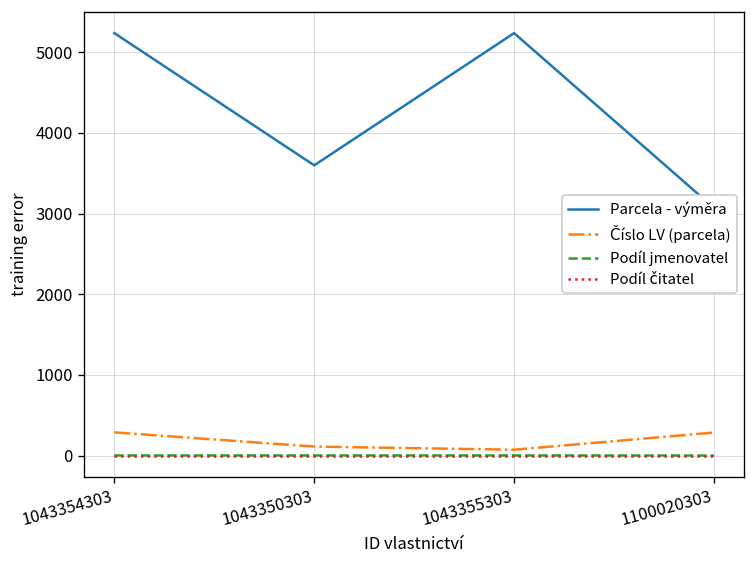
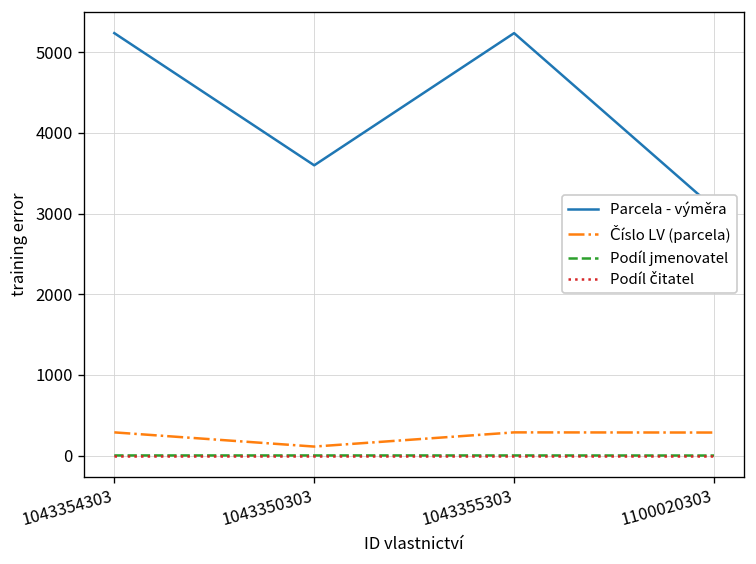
  {
    "Parcela - výměra": {
      "1043354303": 5200,
      "1043350303": 3600,
      "1043355303": 5200
    },
    "Číslo LV (parcela)": {
      "1043354303": 300,
      "1043350303": 100,
-     "1043355303": 100,
+     "1043355303": 300,
      "1100020303": 300
    },
    "Podíl čitatel": {
      "1043354303": 0,
      "1043350303": 0,
      "1043355303": 0,
      "1100020303": 0
    }
  }
